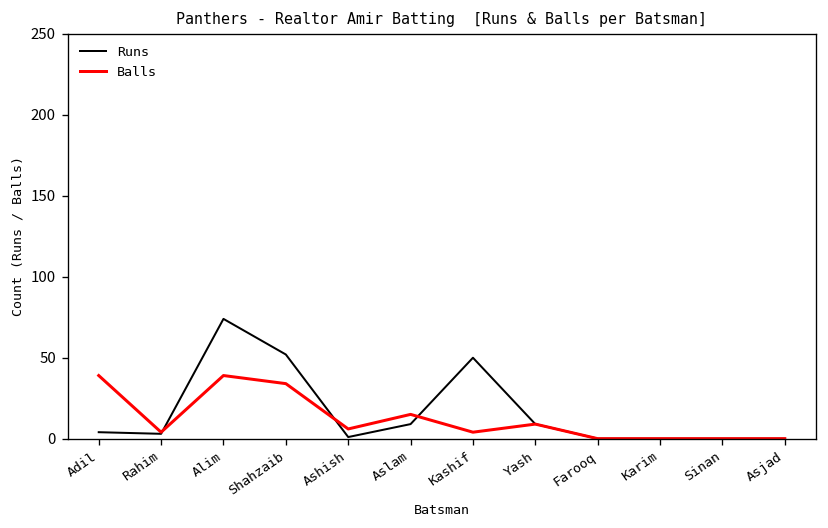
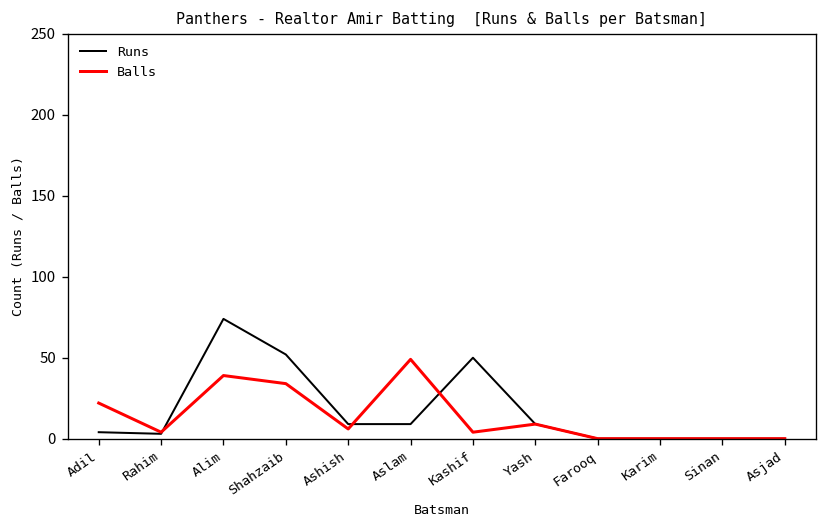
  {
    "Runs": {
      "Adil": 4,
      "Alim": 74,
      "Shahzaib": 52,
-     "Ashish": 1,
+     "Ashish": 9,
      "Aslam": 9,
      "Kashif": 50
    },
    "Balls": {
-     "Adil": 39,
+     "Adil": 22,
      "Alim": 39,
      "Shahzaib": 34,
      "Ashish": 6,
-     "Aslam": 15,
+     "Aslam": 49,
      "Kashif": 4
    }
  }
